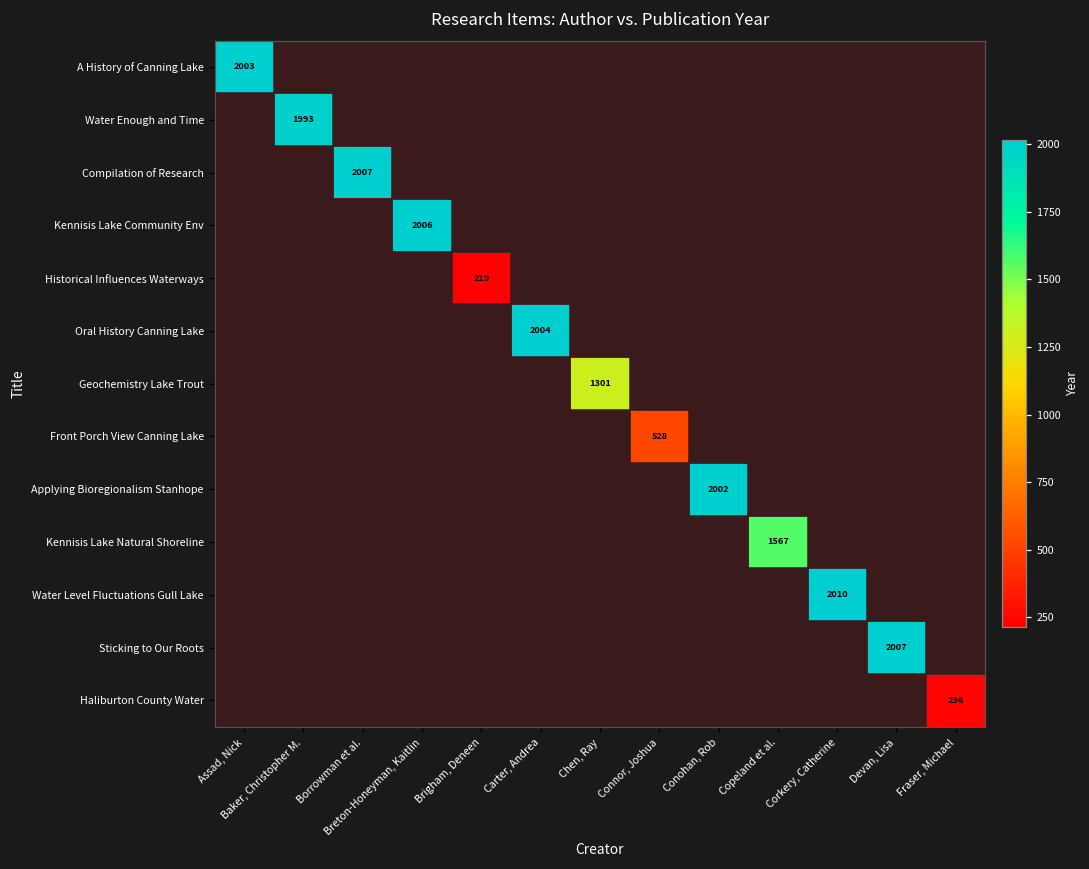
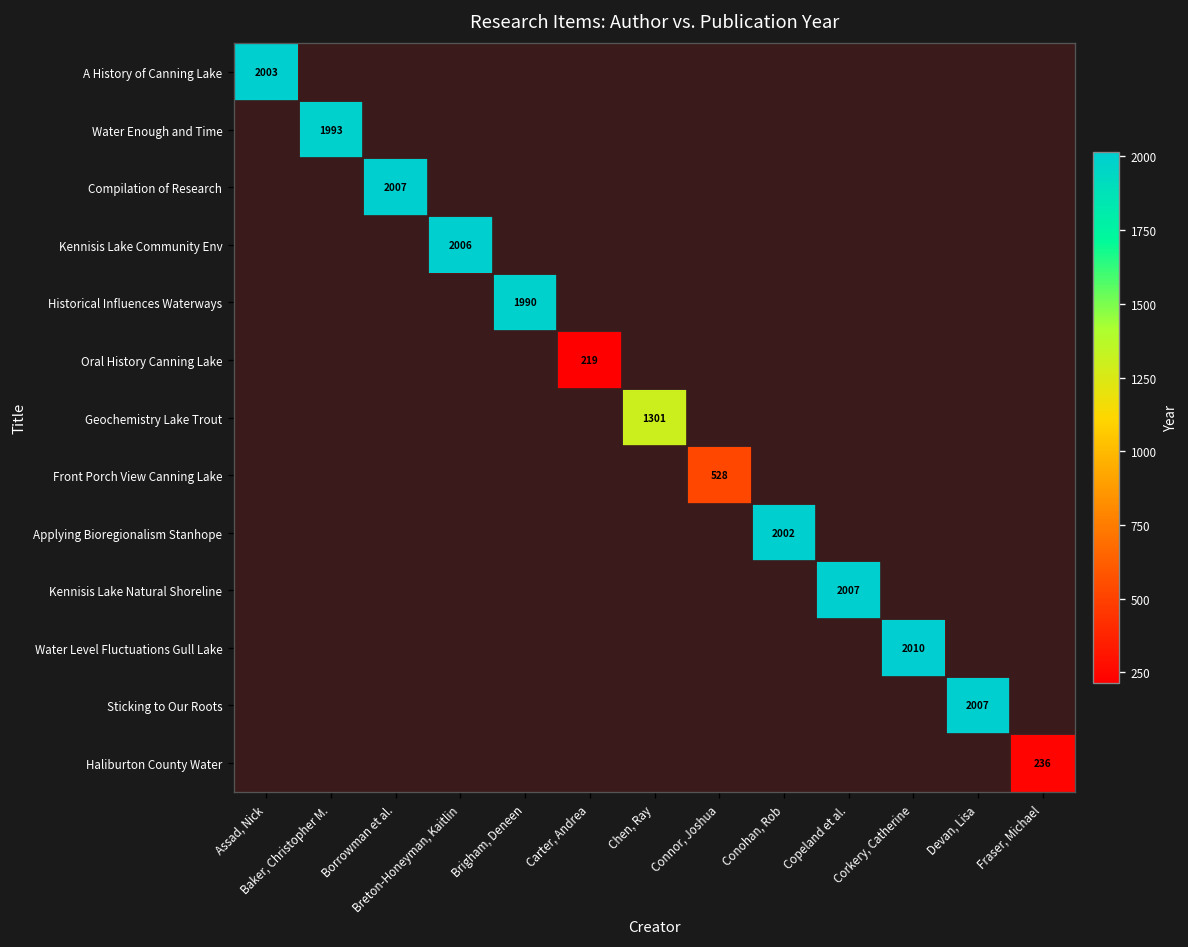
  {
    "A History of Canning Lake": {
      "Assad, Nick": 2003
    },
    "Water Enough and Time": {
      "Baker, Christopher M.": 1993
    },
    "Compilation of Research": {
      "Borrowman et al.": 2007
    },
    "Kennisis Lake Community Env": {
      "Breton-Honeyman, Kaitlin": 2006
    },
    "Historical Influences Waterways": {
-     "Brigham, Deneen": 219
+     "Brigham, Deneen": 1990
    },
    "Oral History Canning Lake": {
-     "Carter, Andrea": 2004
+     "Carter, Andrea": 219
    },
    "Geochemistry Lake Trout": {
      "Chen, Ray": 1301
    },
    "Front Porch View Canning Lake": {
      "Connor, Joshua": 528
    },
    "Applying Bioregionalism Stanhope": {
      "Conohan, Rob": 2002
    },
    "Kennisis Lake Natural Shoreline": {
-     "Copeland et al.": 1567
+     "Copeland et al.": 2007
    },
    "Water Level Fluctuations Gull Lake": {
      "Corkery, Catherine": 2010
    },
    "Sticking to Our Roots": {
      "Devan, Lisa": 2007
    },
    "Haliburton County Water": {
      "Fraser, Michael": 236
    }
  }
